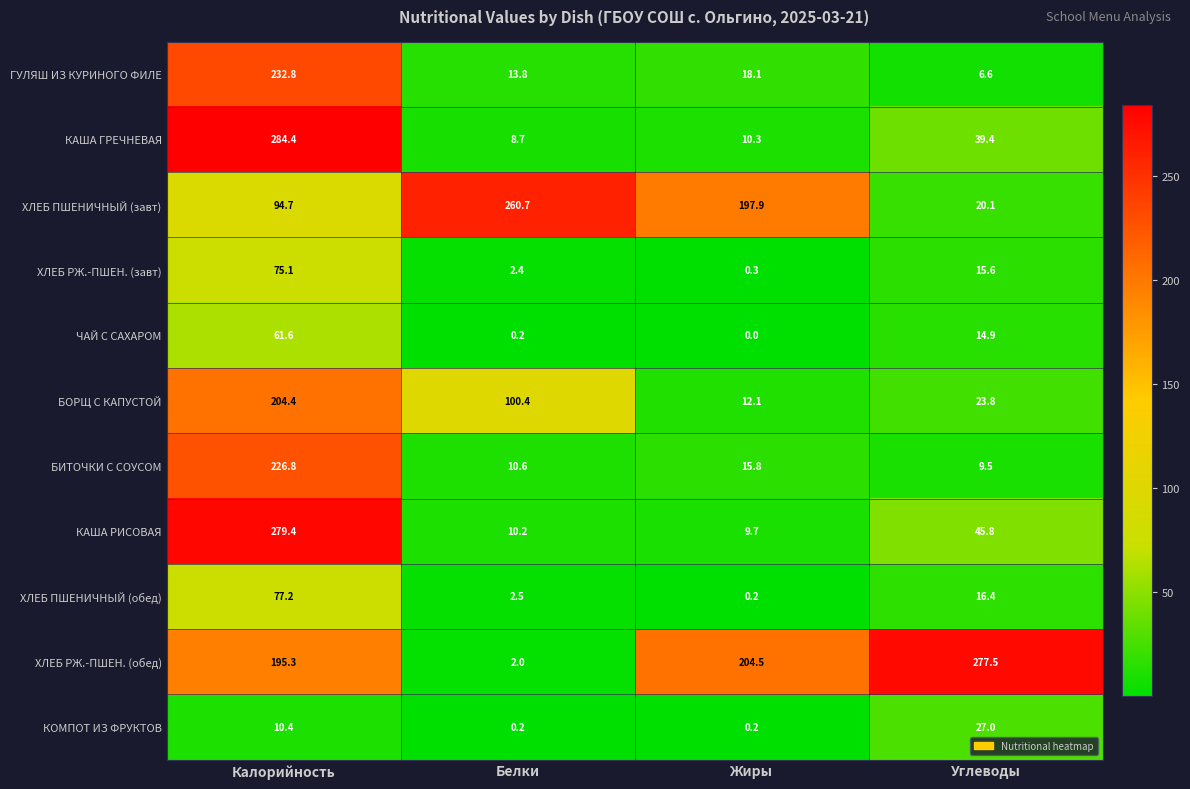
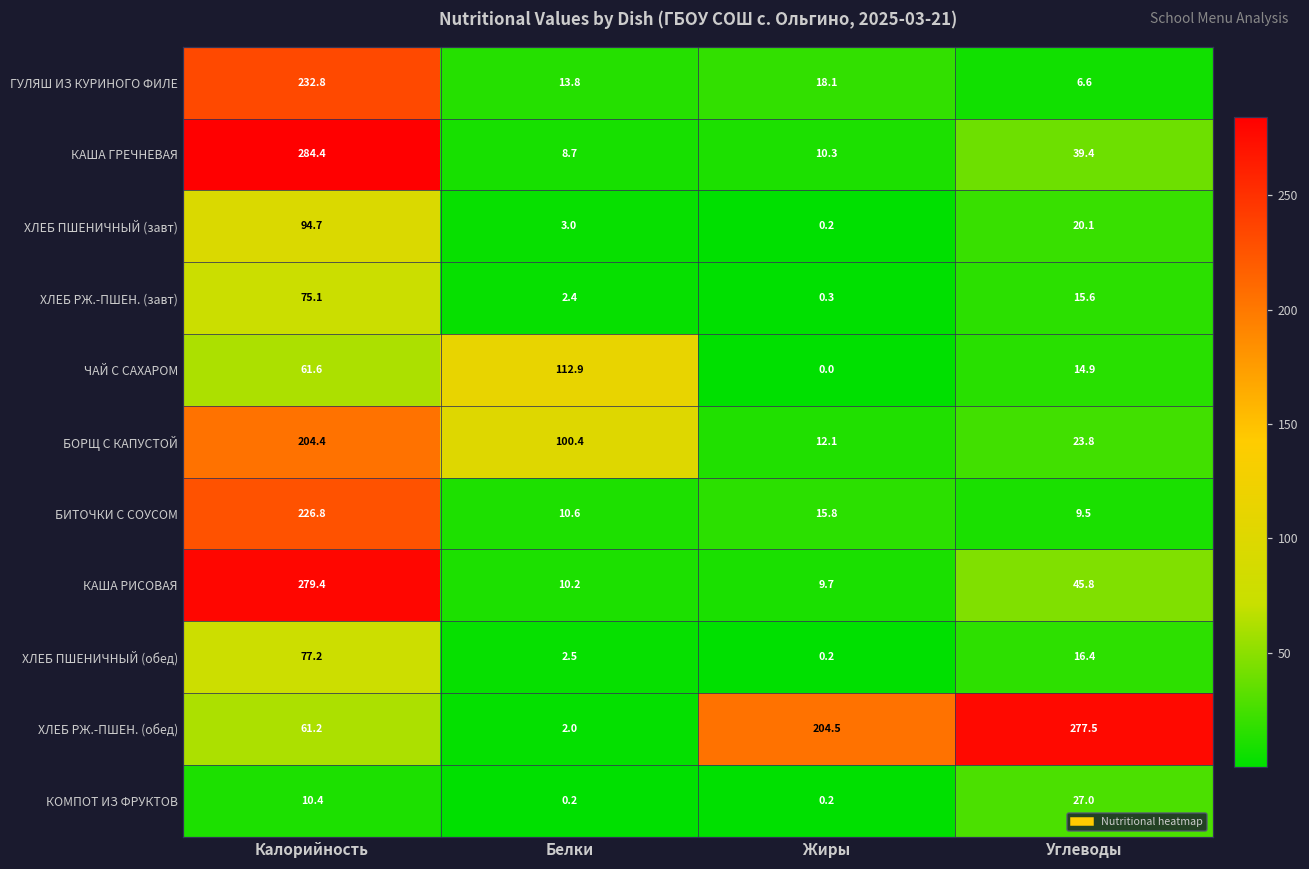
  {
    "ГУЛЯШ ИЗ КУРИНОГО ФИЛЕ": {
      "Калорийность": 232.8,
      "Белки": 13.8,
      "Жиры": 18.1,
      "Углеводы": 6.6
    },
    "КАША ГРЕЧНЕВАЯ": {
      "Калорийность": 284.4,
      "Белки": 8.7,
      "Жиры": 10.3,
      "Углеводы": 39.4
    },
    "ХЛЕБ ПШЕНИЧНЫЙ (завт)": {
      "Калорийность": 94.7,
-     "Белки": 260.7,
-     "Жиры": 197.9,
+     "Белки": 3.0,
+     "Жиры": 0.2,
      "Углеводы": 20.1
    },
    "ХЛЕБ РЖ.-ПШЕН. (завт)": {
      "Калорийность": 75.1,
      "Белки": 2.4,
      "Жиры": 0.3,
      "Углеводы": 15.6
    },
    "ЧАЙ С САХАРОМ": {
      "Калорийность": 61.6,
-     "Белки": 0.2,
+     "Белки": 112.9,
      "Жиры": 0.0,
      "Углеводы": 14.9
    },
    "БОРЩ С КАПУСТОЙ": {
      "Калорийность": 204.4,
      "Белки": 100.4,
      "Жиры": 12.1,
      "Углеводы": 23.8
    },
    "БИТОЧКИ С СОУСОМ": {
      "Калорийность": 226.8,
      "Белки": 10.6,
      "Жиры": 15.8,
      "Углеводы": 9.5
    },
    "КАША РИСОВАЯ": {
      "Калорийность": 279.4,
      "Белки": 10.2,
      "Жиры": 9.7,
      "Углеводы": 45.8
    },
    "ХЛЕБ ПШЕНИЧНЫЙ (обед)": {
      "Калорийность": 77.2,
      "Белки": 2.5,
      "Жиры": 0.2,
      "Углеводы": 16.4
    },
    "ХЛЕБ РЖ.-ПШЕН. (обед)": {
-     "Калорийность": 195.3,
+     "Калорийность": 61.2,
      "Белки": 2.0,
      "Жиры": 204.5,
      "Углеводы": 277.5
    },
    "КОМПОТ ИЗ ФРУКТОВ": {
      "Калорийность": 10.4,
      "Белки": 0.2,
      "Жиры": 0.2,
      "Углеводы": 27.0
    }
  }
